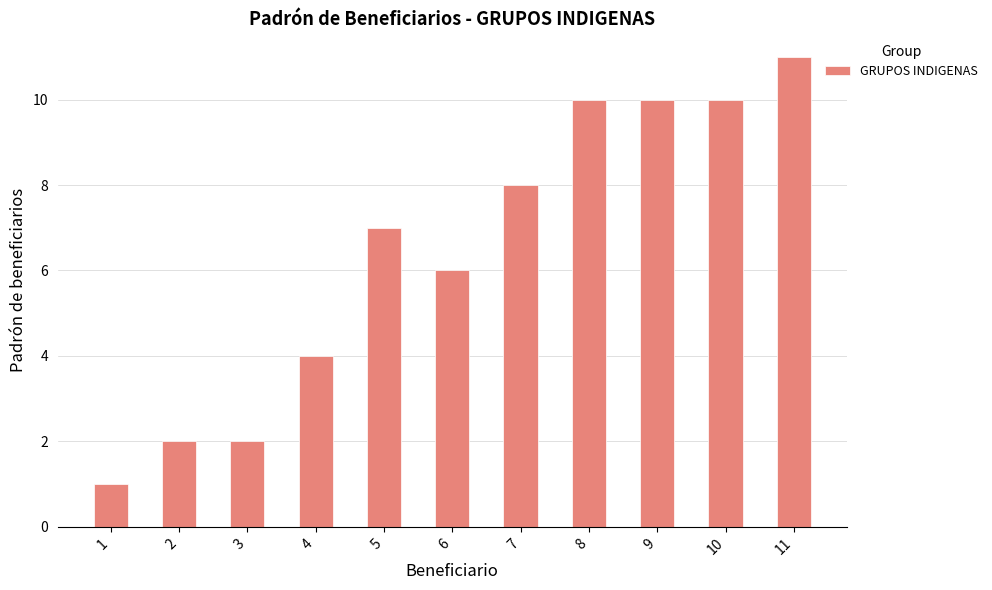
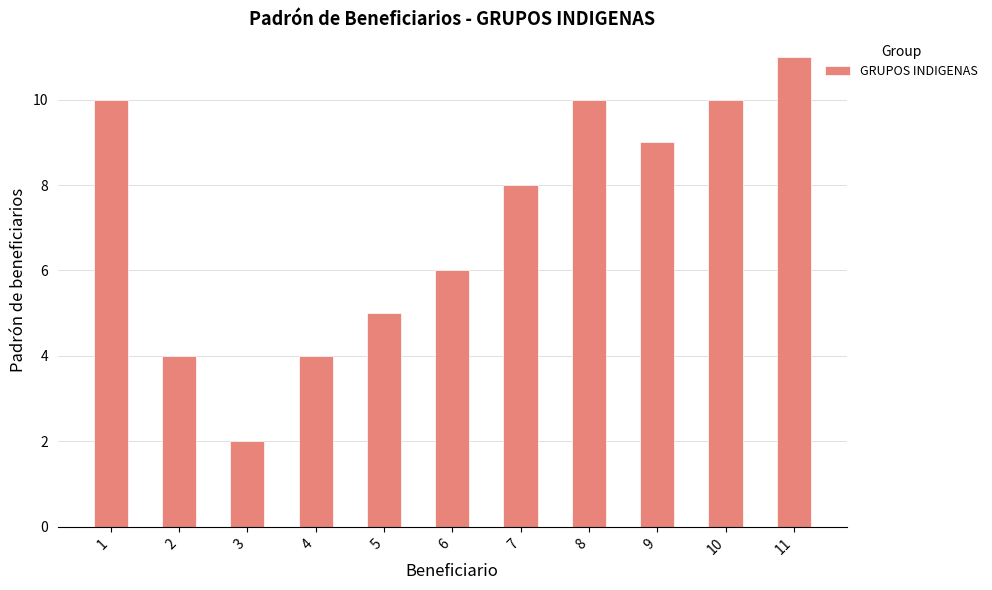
  {
-   "1": 1,
-   "2": 2,
+   "1": 10,
+   "2": 4,
    "3": 2,
    "4": 4,
-   "5": 7,
+   "5": 5,
    "6": 6,
    "7": 8,
    "8": 10,
-   "9": 10,
+   "9": 9,
    "10": 10,
    "11": 11
  }
